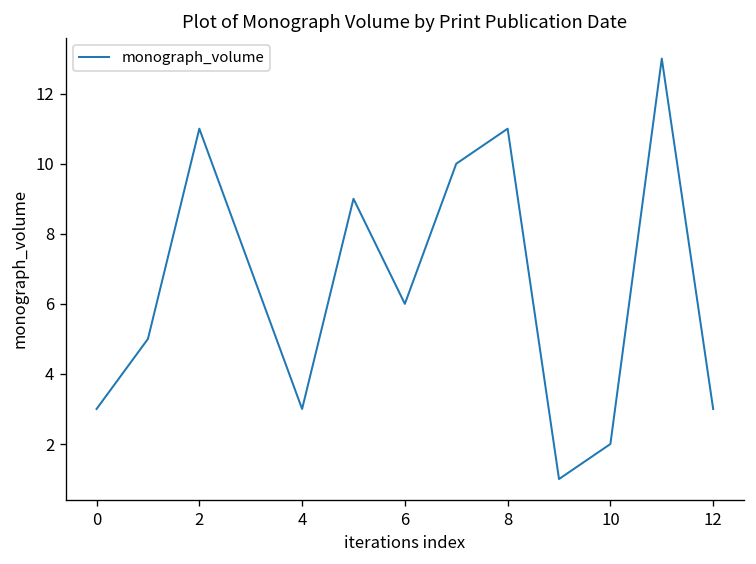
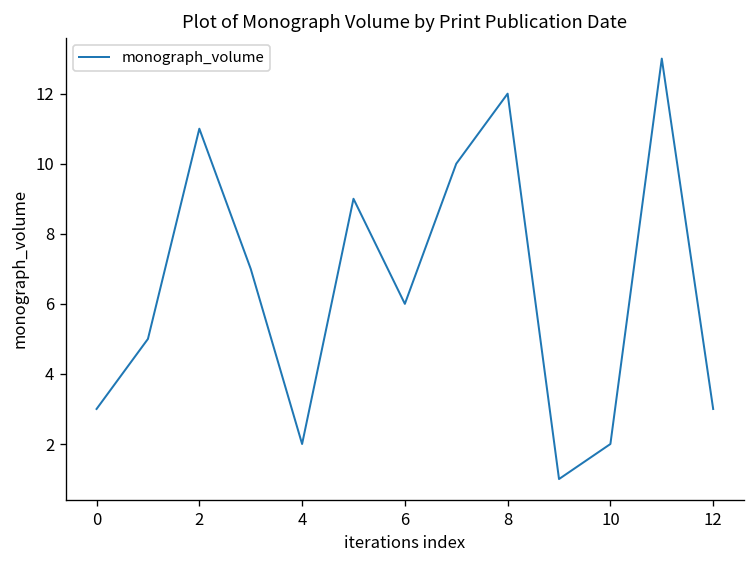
  {
    "0": 3,
    "2": 11,
-   "4": 3,
+   "4": 2,
    "6": 6,
-   "8": 11,
+   "8": 12,
    "10": 2,
    "12": 3
  }
